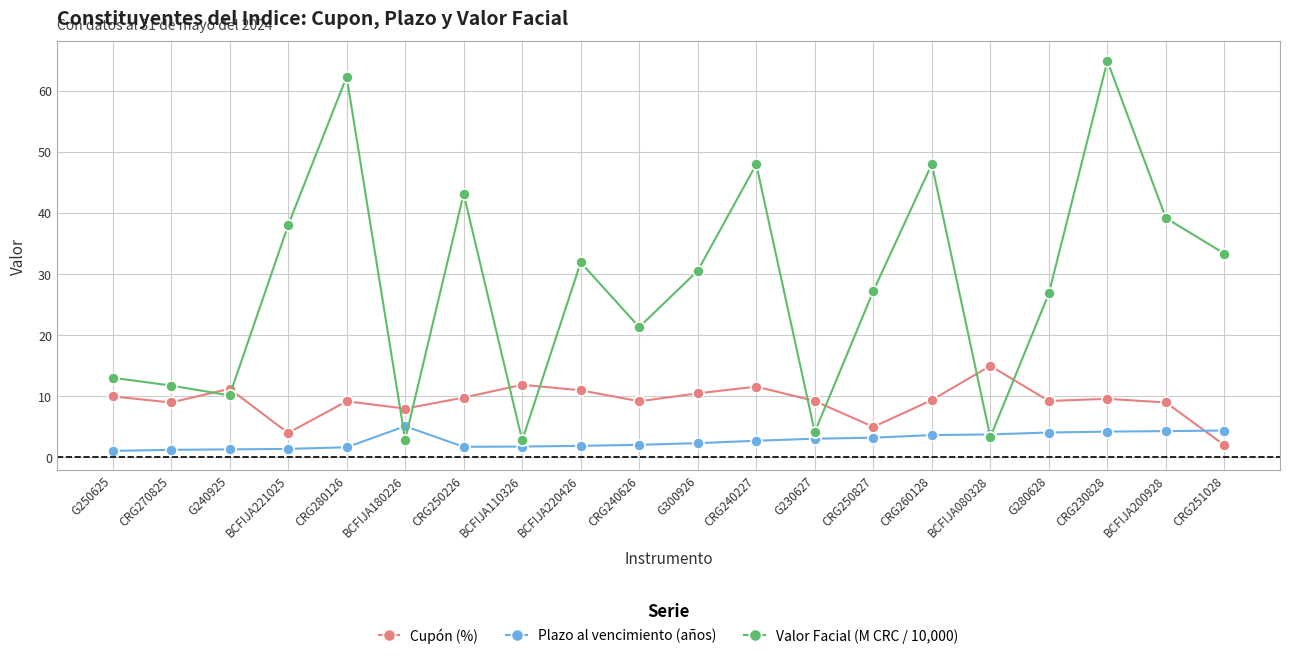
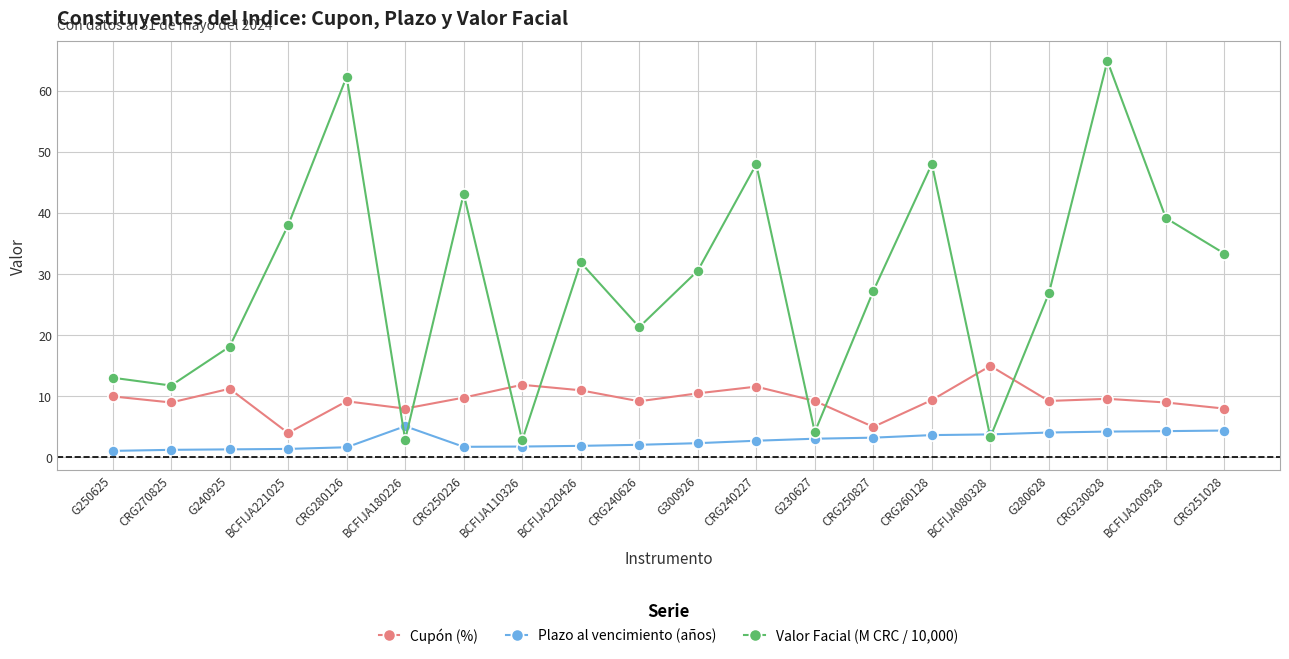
  {
    "Cupón (%)": {
      "G250625": 10,
      "CRG270825": 9,
      "G240925": 11,
      "BCFIJA221025": 4,
      "CRG280126": 9,
      "BCFIJA180226": 8,
      "CRG250226": 10,
      "BCFIJA110326": 12,
      "BCFIJA220426": 11,
      "CRG240626": 9,
      "G300926": 11,
      "CRG240227": 12,
      "G230627": 9,
      "CRG250827": 5,
      "CRG260128": 9,
      "BCFIJA080328": 15,
      "G280628": 9,
      "CRG230828": 10,
      "BCFIJA200928": 9,
-     "CRG251028": 2
+     "CRG251028": 8
    },
    "Plazo al vencimiento (años)": {
      "G250625": 1,
      "CRG270825": 1,
      "G240925": 1,
      "BCFIJA221025": 1,
      "CRG280126": 2,
      "BCFIJA180226": 5,
      "CRG250226": 2,
      "BCFIJA110326": 2,
      "BCFIJA220426": 2,
      "CRG240626": 2,
      "G300926": 2,
      "CRG240227": 3,
      "G230627": 3,
      "CRG250827": 3,
      "CRG260128": 4,
      "BCFIJA080328": 4,
      "G280628": 4,
      "CRG230828": 4,
      "BCFIJA200928": 4,
      "CRG251028": 4
    },
    "Valor Facial (M CRC / 10,000)": {
      "G250625": 13,
      "CRG270825": 12,
-     "G240925": 10,
+     "G240925": 18,
      "BCFIJA221025": 38,
      "CRG280126": 62,
      "BCFIJA180226": 3,
      "CRG250226": 43,
      "BCFIJA110326": 3,
      "BCFIJA220426": 32,
      "CRG240626": 21,
      "G300926": 31,
      "CRG240227": 48,
      "G230627": 4,
      "CRG250827": 27,
      "CRG260128": 48,
      "BCFIJA080328": 3,
      "G280628": 27,
      "CRG230828": 65,
      "BCFIJA200928": 39,
      "CRG251028": 33
    }
  }
